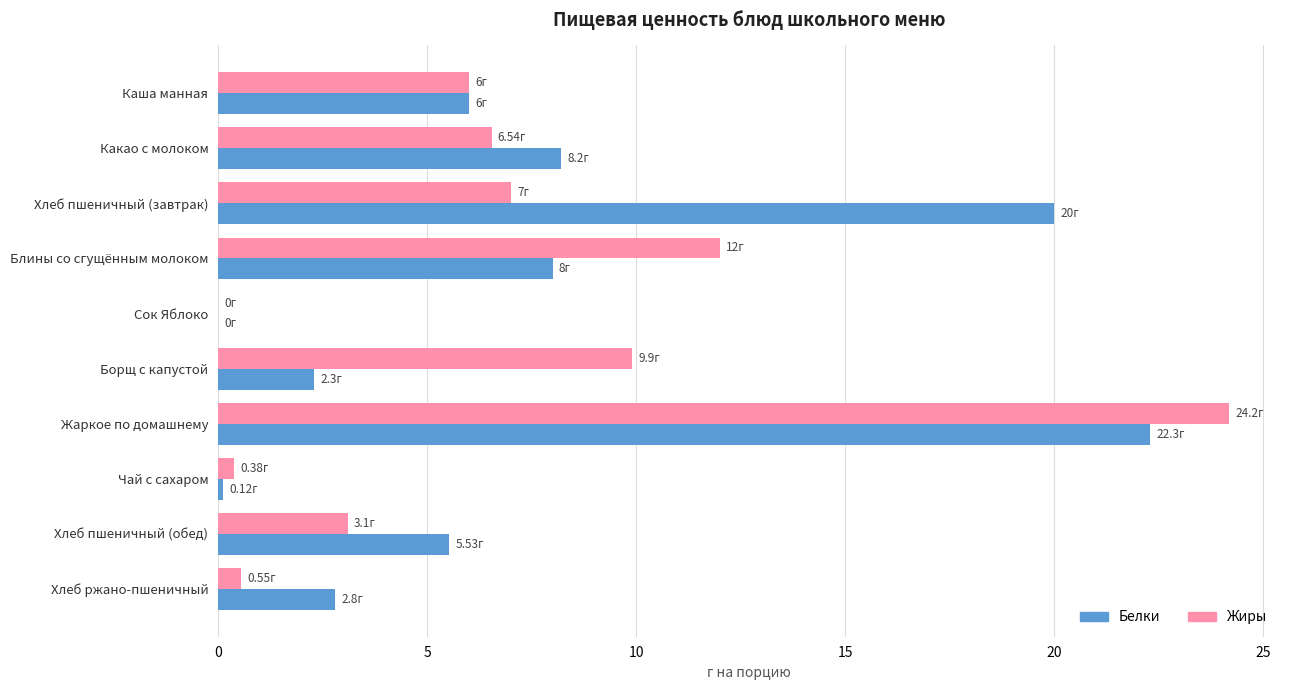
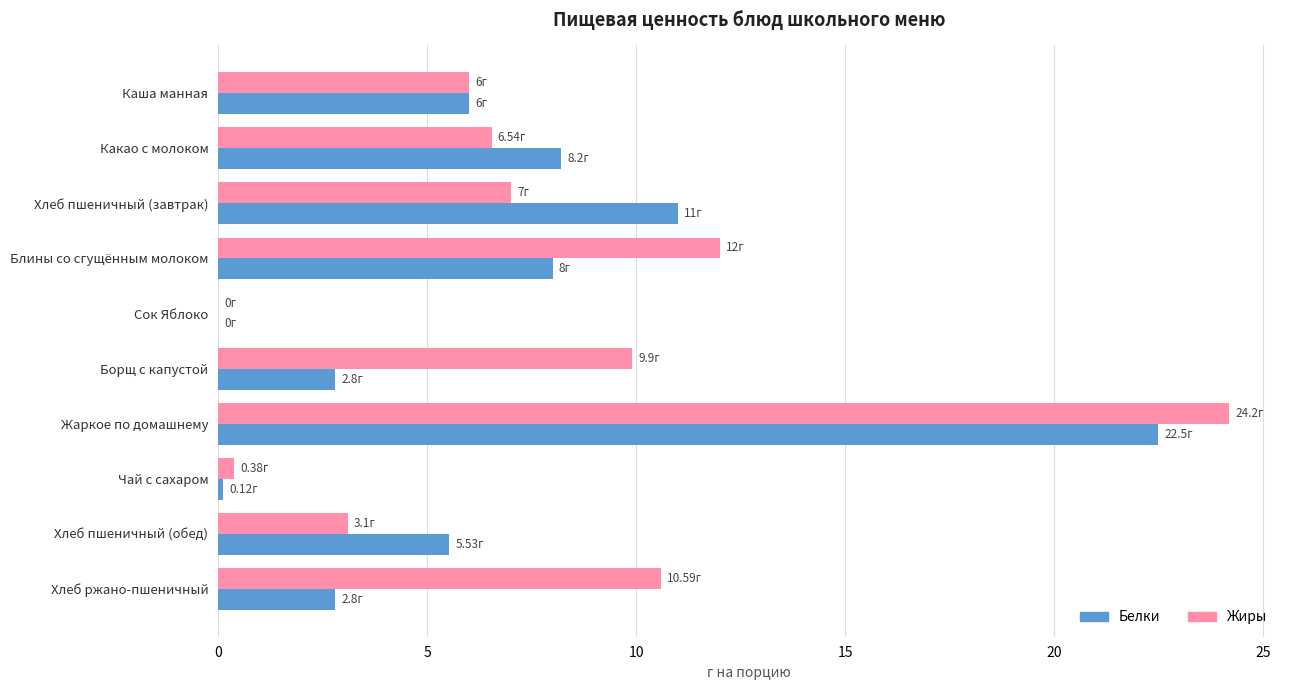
  {
    "Белки": {
      "Каша манная": "6г",
      "Какао с молоком": "8.2г",
-     "Хлеб пшеничный (завтрак)": "20г",
+     "Хлеб пшеничный (завтрак)": "11г",
      "Блины со сгущённым молоком": "8г",
      "Сок Яблоко": "0г",
-     "Борщ с капустой": "2.3г",
-     "Жаркое по домашнему": "22.3г",
+     "Борщ с капустой": "2.8г",
+     "Жаркое по домашнему": "22.5г",
      "Чай с сахаром": "0.12г",
      "Хлеб пшеничный (обед)": "5.53г",
      "Хлеб ржано-пшеничный": "2.8г"
    },
    "Жиры": {
      "Каша манная": "6г",
      "Какао с молоком": "6.54г",
      "Хлеб пшеничный (завтрак)": "7г",
      "Блины со сгущённым молоком": "12г",
      "Сок Яблоко": "0г",
      "Борщ с капустой": "9.9г",
      "Жаркое по домашнему": "24.2г",
      "Чай с сахаром": "0.38г",
      "Хлеб пшеничный (обед)": "3.1г",
-     "Хлеб ржано-пшеничный": "0.55г"
+     "Хлеб ржано-пшеничный": "10.59г"
    }
  }
